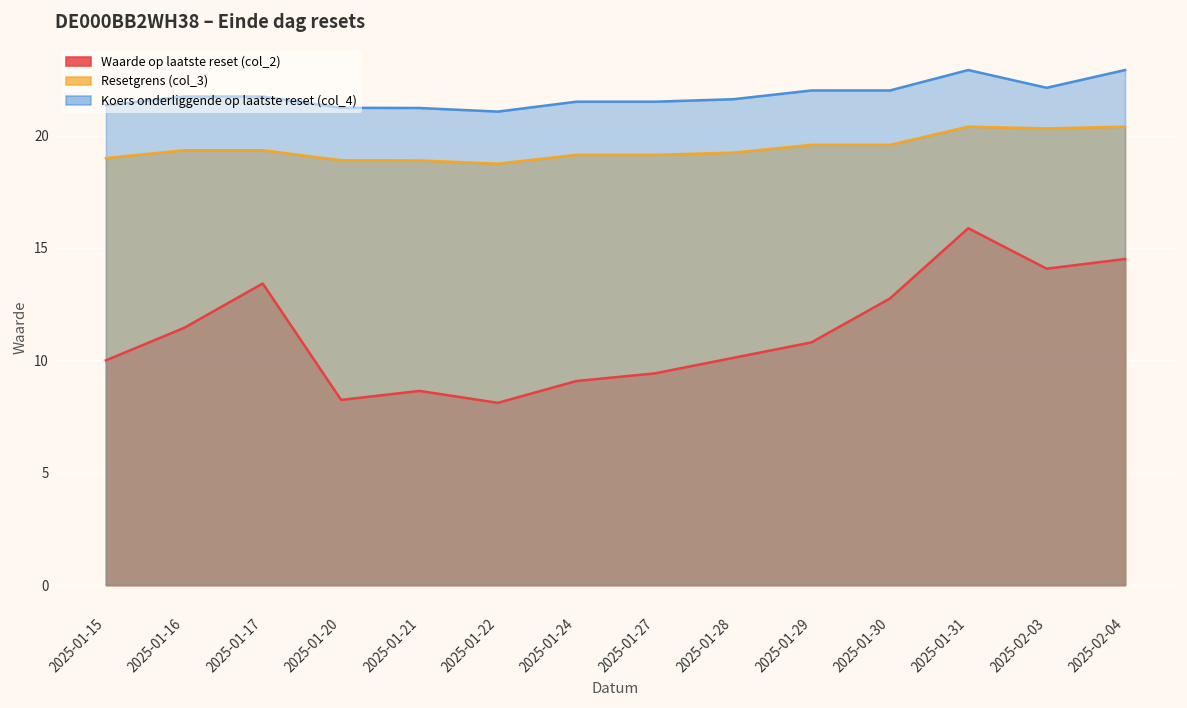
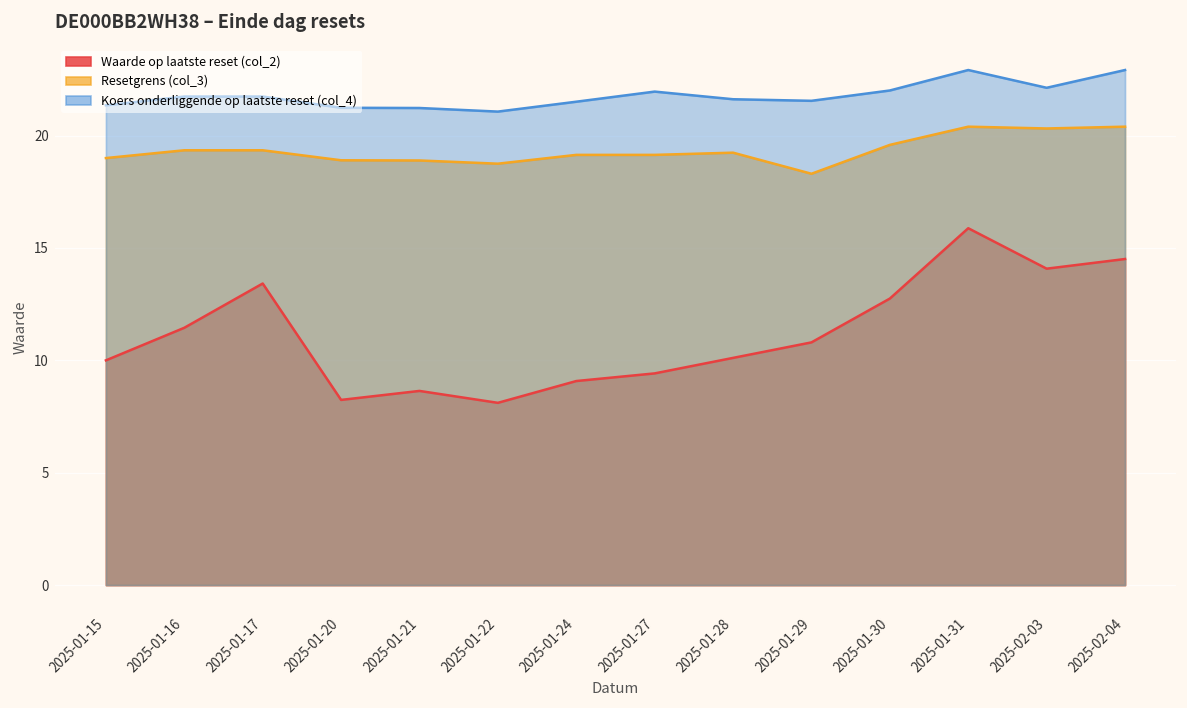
  {
    "Waarde op laatste reset (col_2)": {
      "2025-01-15": 10.0,
      "2025-01-16": 11.5,
      "2025-01-17": 13.4,
      "2025-01-20": 8.2,
      "2025-01-21": 8.6,
      "2025-01-22": 8.1,
      "2025-01-24": 9.1,
      "2025-01-27": 9.4,
      "2025-01-28": 10.1,
      "2025-01-29": 10.8,
      "2025-01-30": 12.8,
      "2025-01-31": 15.9,
      "2025-02-03": 14.1,
      "2025-02-04": 14.5
    },
    "Resetgrens (col_3)": {
      "2025-01-15": 19.0,
      "2025-01-16": 19.3,
      "2025-01-17": 19.3,
      "2025-01-20": 18.9,
      "2025-01-21": 18.9,
      "2025-01-22": 18.8,
      "2025-01-24": 19.1,
      "2025-01-27": 19.1,
      "2025-01-28": 19.2,
-     "2025-01-29": 19.6,
+     "2025-01-29": 18.3,
      "2025-01-30": 19.6,
      "2025-01-31": 20.4,
      "2025-02-03": 20.3,
      "2025-02-04": 20.4
    },
    "Koers onderliggende op laatste reset (col_4)": {
      "2025-01-21": 21.2,
      "2025-01-22": 21.1,
      "2025-01-24": 21.5,
-     "2025-01-27": 21.5,
+     "2025-01-27": 22.0,
      "2025-01-28": 21.6,
-     "2025-01-29": 22.0,
+     "2025-01-29": 21.6,
      "2025-01-30": 22.0,
      "2025-01-31": 22.9,
      "2025-02-03": 22.1,
      "2025-02-04": 22.9
    }
  }
